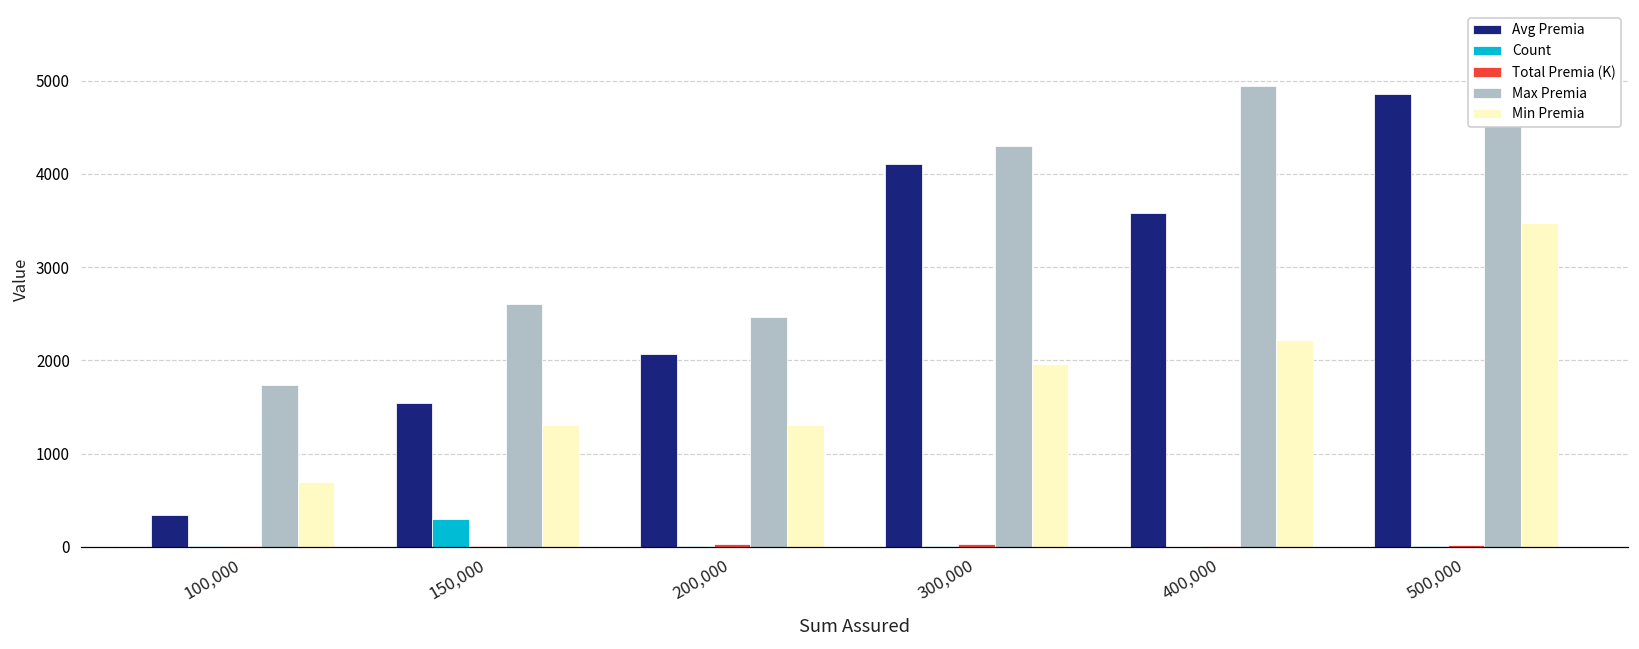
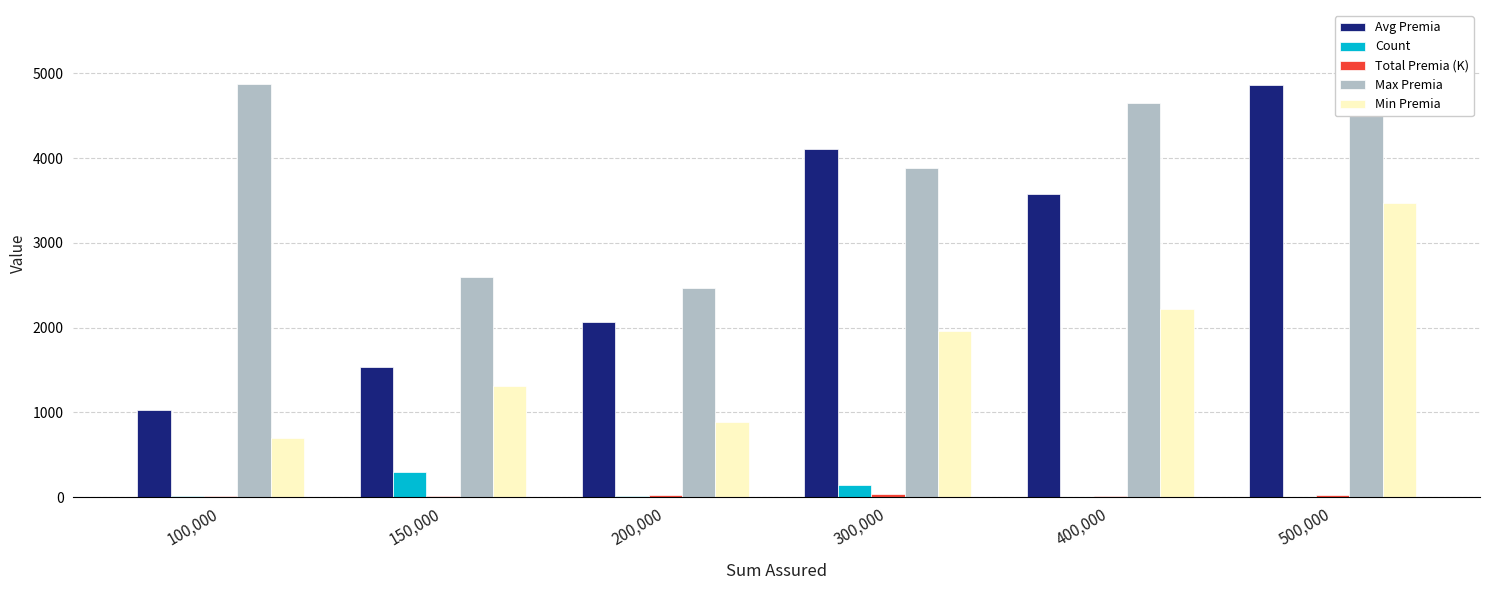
  {
    "Avg Premia": {
-     "100,000": 300,
+     "100,000": 1000,
      "150,000": 1500,
      "200,000": 2100,
      "300,000": 4100,
      "400,000": 3600,
      "500,000": 4900
    },
    "Count": {
      "150,000": 300,
-     "300,000": 0
+     "300,000": 100
    },
    "Total Premia (K)": {
      "300,000": 0
    },
    "Max Premia": {
-     "100,000": 1700,
+     "100,000": 4900,
      "150,000": 2600,
      "200,000": 2500,
-     "300,000": 4300,
-     "400,000": 4900
+     "300,000": 3900,
+     "400,000": 4600
    },
    "Min Premia": {
      "100,000": 700,
      "150,000": 1300,
-     "200,000": 1300,
+     "200,000": 900,
      "300,000": 2000,
      "400,000": 2200,
      "500,000": 3500
    }
  }
